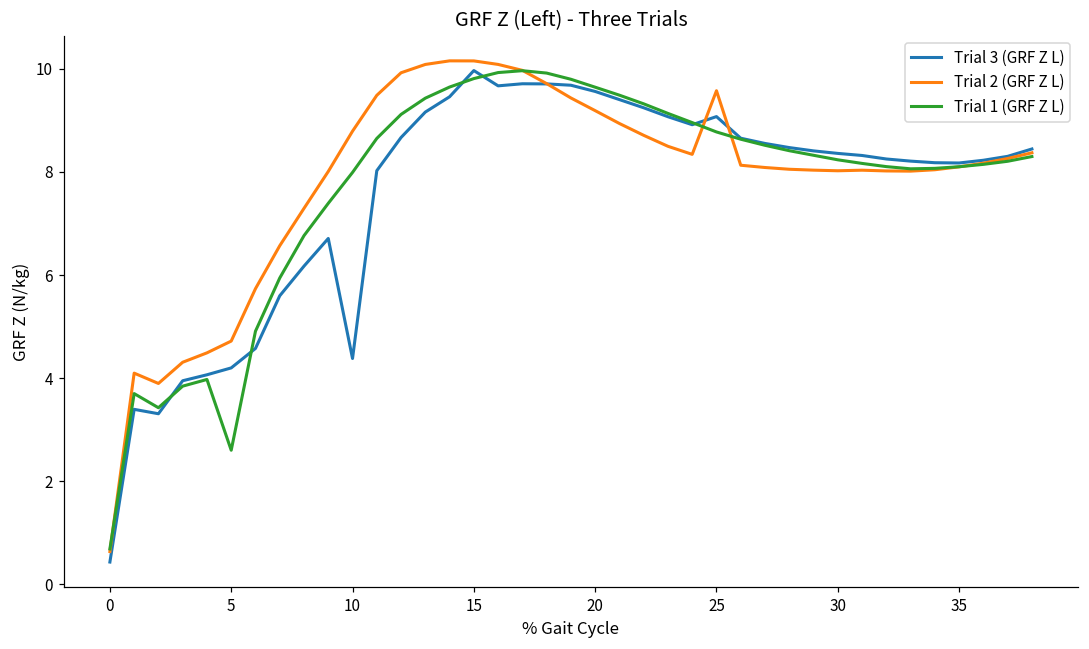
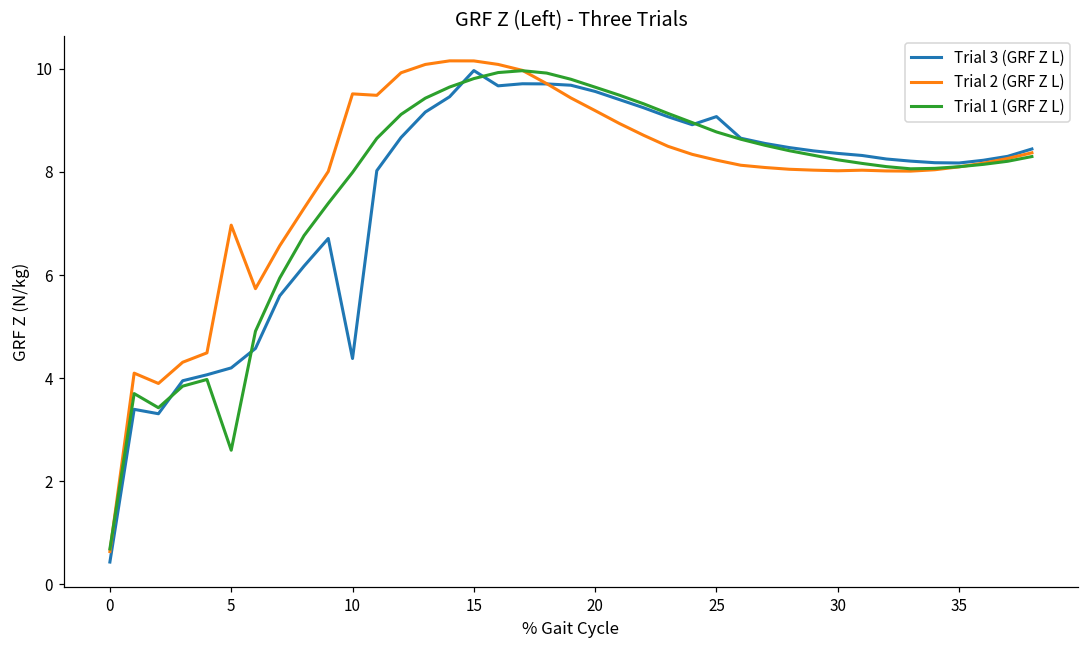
  {
    "Trial 3 (GRF Z L)": {
      "0": 0.4,
      "5": 4.2,
      "10": 4.4,
      "15": 10.0,
      "20": 9.6,
      "25": 9.1,
      "30": 8.4,
      "35": 8.2
    },
    "Trial 2 (GRF Z L)": {
-     "5": 4.7,
-     "10": 8.8,
+     "5": 7.0,
+     "10": 9.5,
      "15": 10.2,
      "20": 9.2,
-     "25": 9.6,
+     "25": 8.2,
      "30": 8.0
    },
    "Trial 1 (GRF Z L)": {
      "5": 2.6,
      "10": 8.0,
      "15": 9.8,
      "20": 9.6,
      "25": 8.8,
      "30": 8.2
    }
  }
